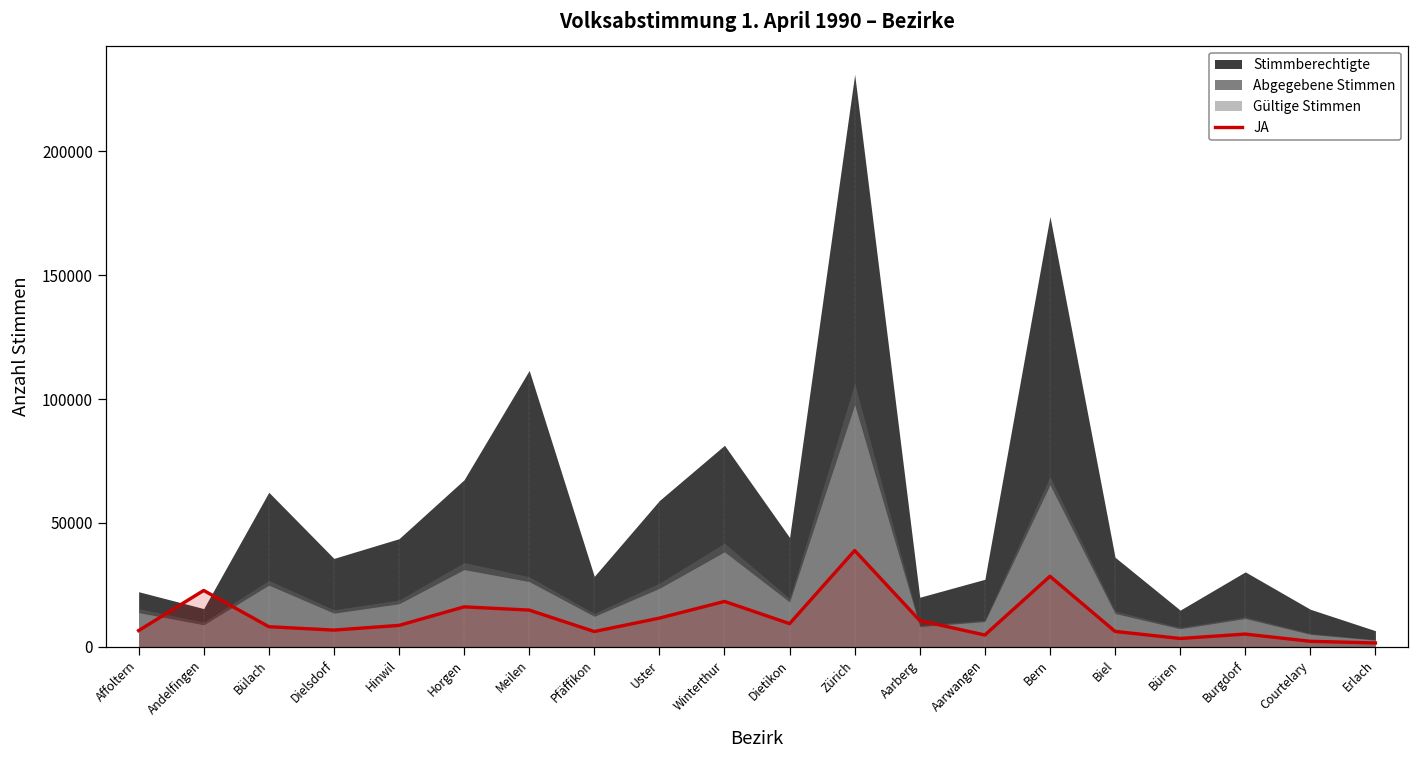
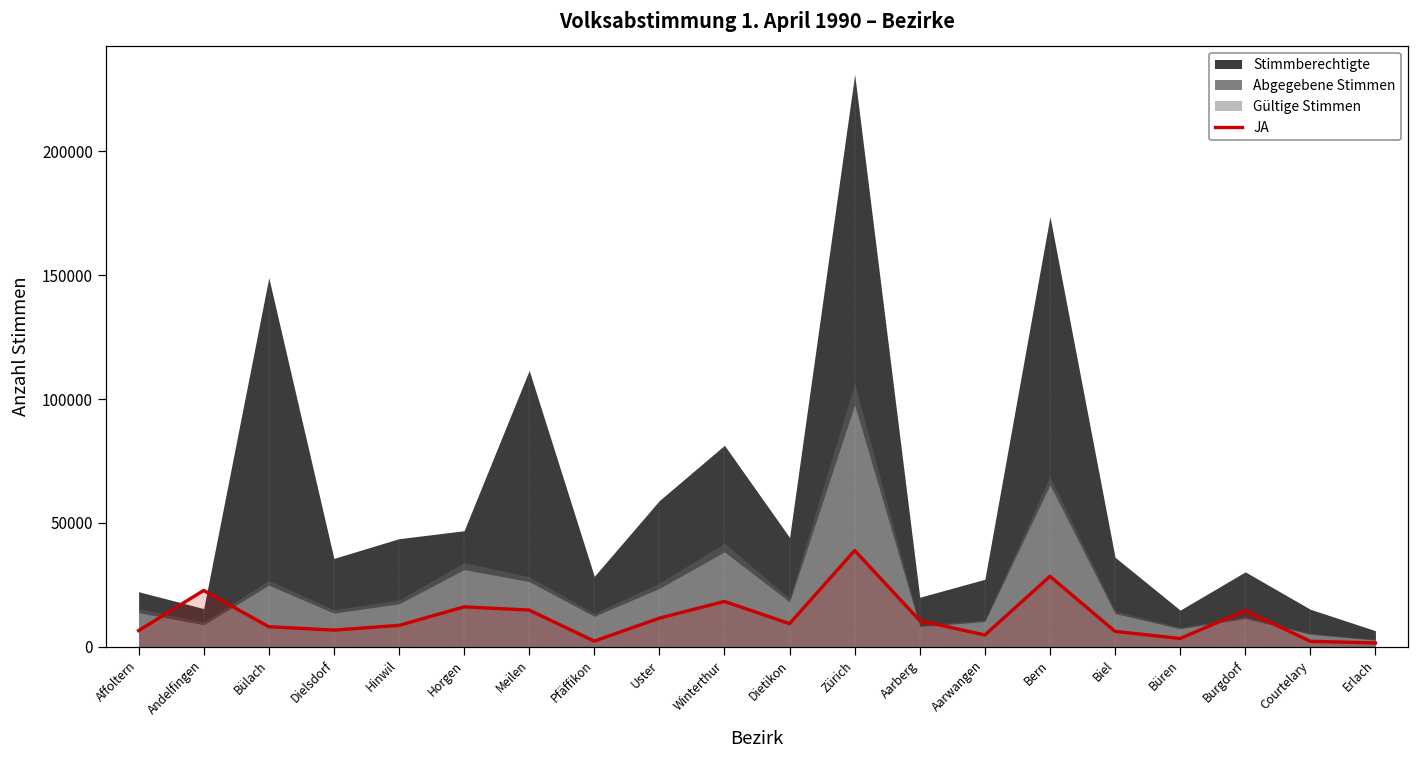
  {
    "JA": {
      "Affoltern": 7000,
      "Andelfingen": 23000,
      "Bülach": 8000,
      "Dielsdorf": 7000,
      "Hinwil": 9000,
      "Horgen": 16000,
      "Meilen": 15000,
-     "Pfäffikon": 6000,
+     "Pfäffikon": 2000,
      "Uster": 12000,
      "Winterthur": 18000,
      "Dietikon": 9000,
      "Zürich": 39000,
      "Aarberg": 11000,
      "Aarwangen": 5000,
      "Bern": 28000,
      "Biel": 6000,
      "Büren": 3000,
-     "Burgdorf": 5000,
+     "Burgdorf": 15000,
      "Courtelary": 2000,
      "Erlach": 2000
    },
    "Stimmberechtigte": {
      "Affoltern": 22000,
      "Andelfingen": 15000,
-     "Bülach": 62000,
+     "Bülach": 149000,
      "Dielsdorf": 36000,
      "Hinwil": 44000,
-     "Horgen": 67000,
+     "Horgen": 47000,
      "Meilen": 112000,
      "Pfäffikon": 28000,
      "Uster": 59000,
      "Winterthur": 81000,
      "Dietikon": 44000,
      "Zürich": 231000,
      "Aarberg": 20000,
      "Aarwangen": 27000,
      "Bern": 174000,
      "Biel": 36000,
      "Büren": 15000,
      "Burgdorf": 30000,
      "Courtelary": 15000,
      "Erlach": 6000
    },
    "Abgegebene Stimmen": {
      "Affoltern": 15000,
      "Bülach": 27000,
      "Dielsdorf": 15000,
      "Hinwil": 19000,
      "Horgen": 34000,
      "Meilen": 28000,
      "Pfäffikon": 13000,
      "Uster": 26000,
      "Winterthur": 42000,
      "Dietikon": 20000,
      "Zürich": 106000,
      "Bern": 69000
    },
    "Gültige Stimmen": {
      "Affoltern": 14000,
      "Bülach": 25000,
      "Dielsdorf": 14000,
      "Hinwil": 17000,
      "Horgen": 31000,
      "Meilen": 26000,
      "Pfäffikon": 12000,
      "Uster": 24000,
      "Winterthur": 38000,
      "Dietikon": 18000,
      "Zürich": 98000,
      "Bern": 65000
    }
  }
